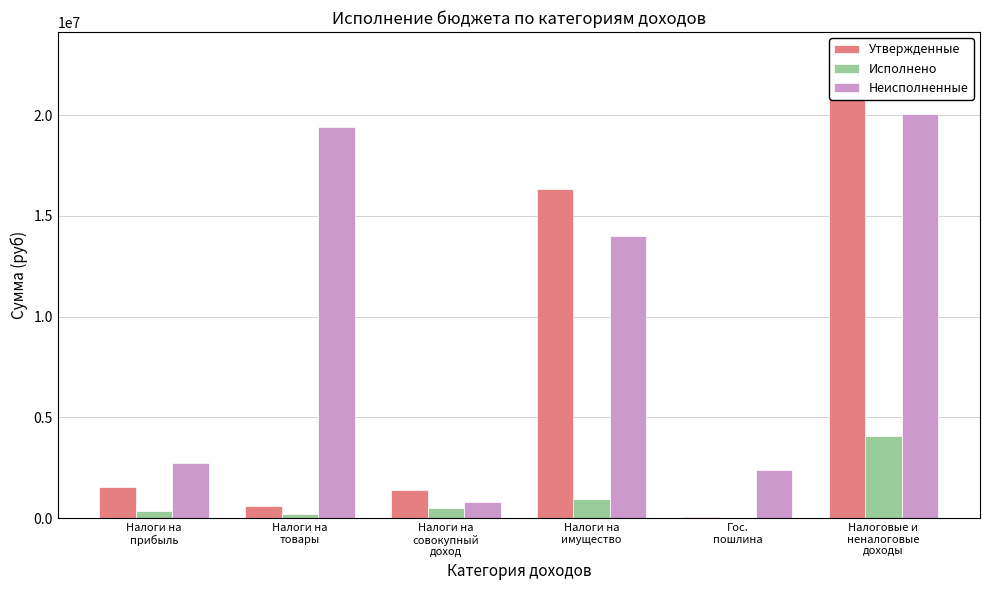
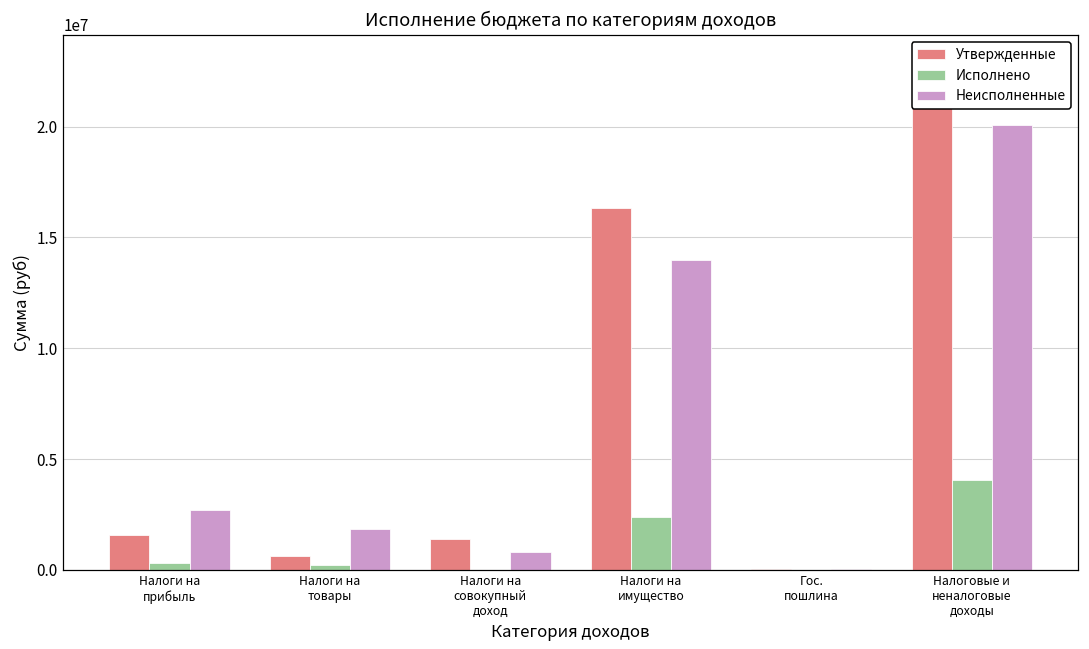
  {
    "Утвержденные": {
      "Налоги на прибыль": 1600000,
      "Налоги на товары": 600000,
      "Налоги на совокупный доход": 1400000,
      "Налоги на имущество": 16300000
    },
    "Исполнено": {
      "Налоги на прибыль": 300000,
      "Налоги на товары": 200000,
-     "Налоги на совокупный доход": 500000,
-     "Налоги на имущество": 900000,
+     "Налоги на совокупный доход": 0,
+     "Налоги на имущество": 2400000,
      "Налоговые и неналоговые доходы": 4100000
    },
    "Неисполненные": {
      "Налоги на прибыль": 2700000,
-     "Налоги на товары": 19400000,
+     "Налоги на товары": 1900000,
      "Налоги на совокупный доход": 800000,
      "Налоги на имущество": 14000000,
-     "Гос. пошлина": 2400000,
+     "Гос. пошлина": 0,
      "Налоговые и неналоговые доходы": 20100000
    }
  }
